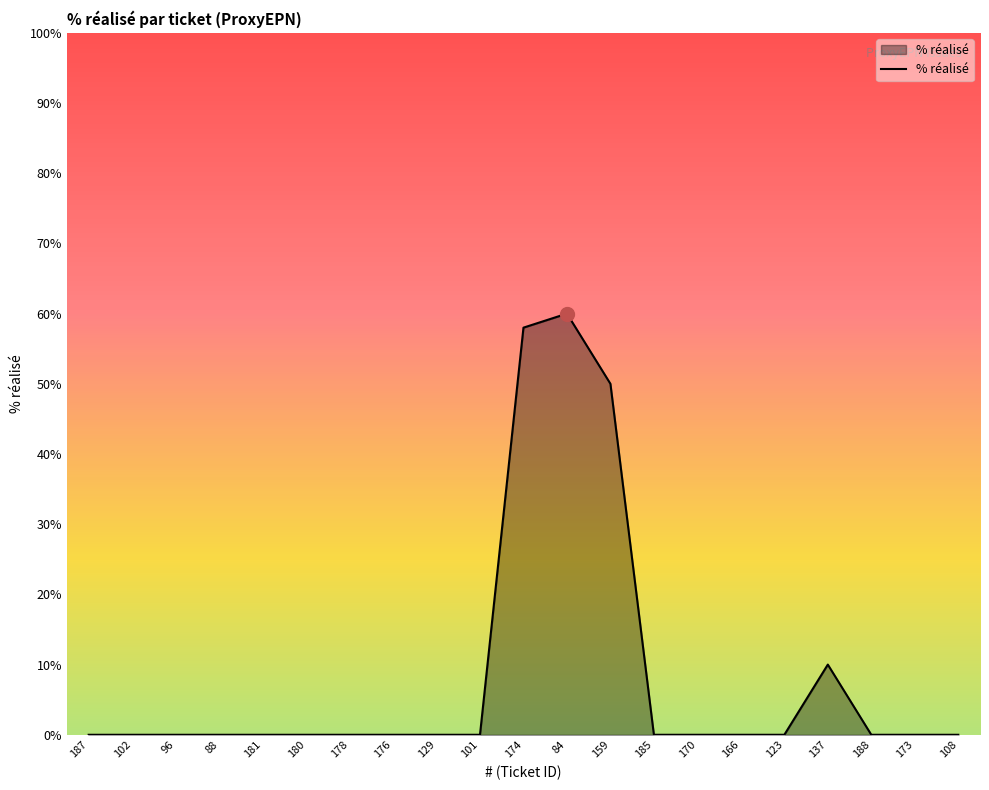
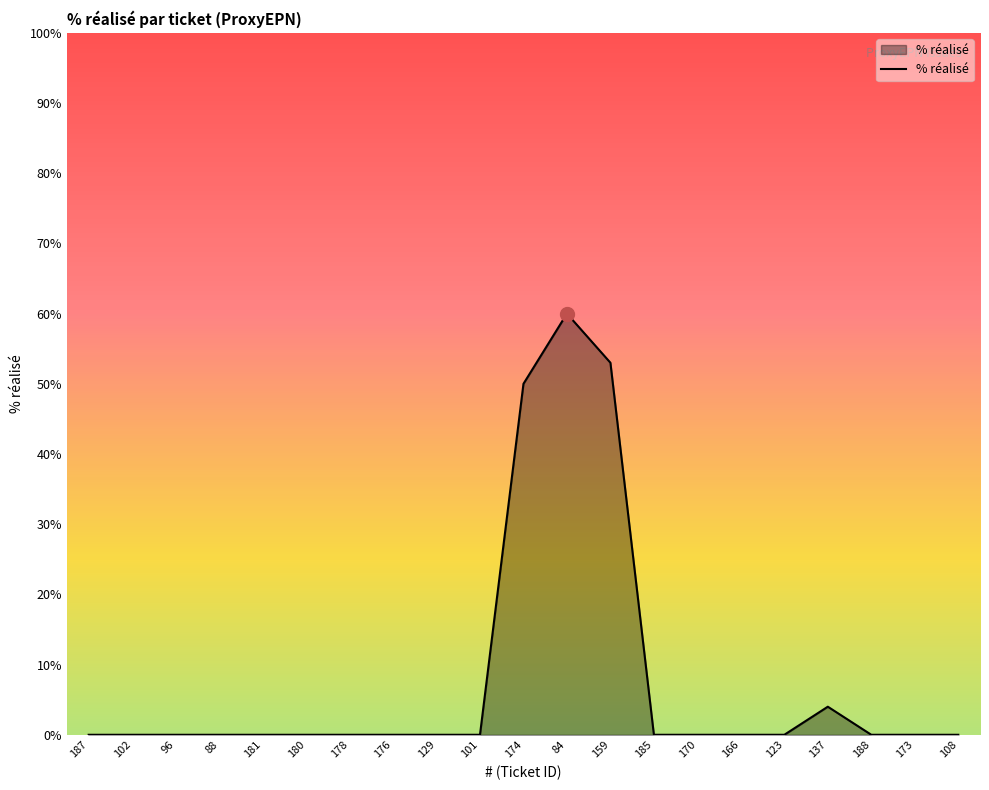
  {
    "% réalisé": {
      "187": "0%",
      "102": "0%",
      "96": "0%",
      "88": "0%",
      "181": "0%",
      "180": "0%",
      "178": "0%",
      "176": "0%",
      "129": "0%",
      "101": "0%",
-     "174": "58%",
-     "159": "50%",
+     "174": "50%",
+     "159": "53%",
      "185": "0%",
      "170": "0%",
      "166": "0%",
      "123": "0%",
-     "137": "10%",
+     "137": "4%",
      "188": "0%",
      "173": "0%",
      "108": "0%"
    }
  }
